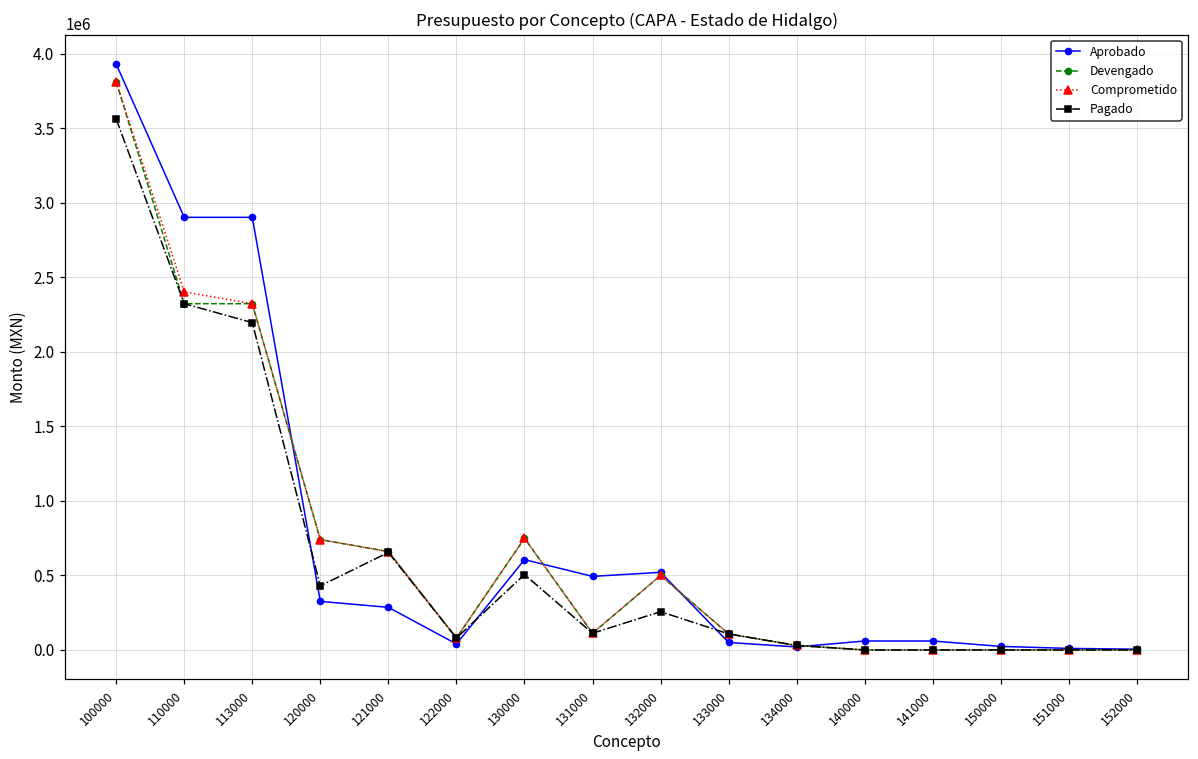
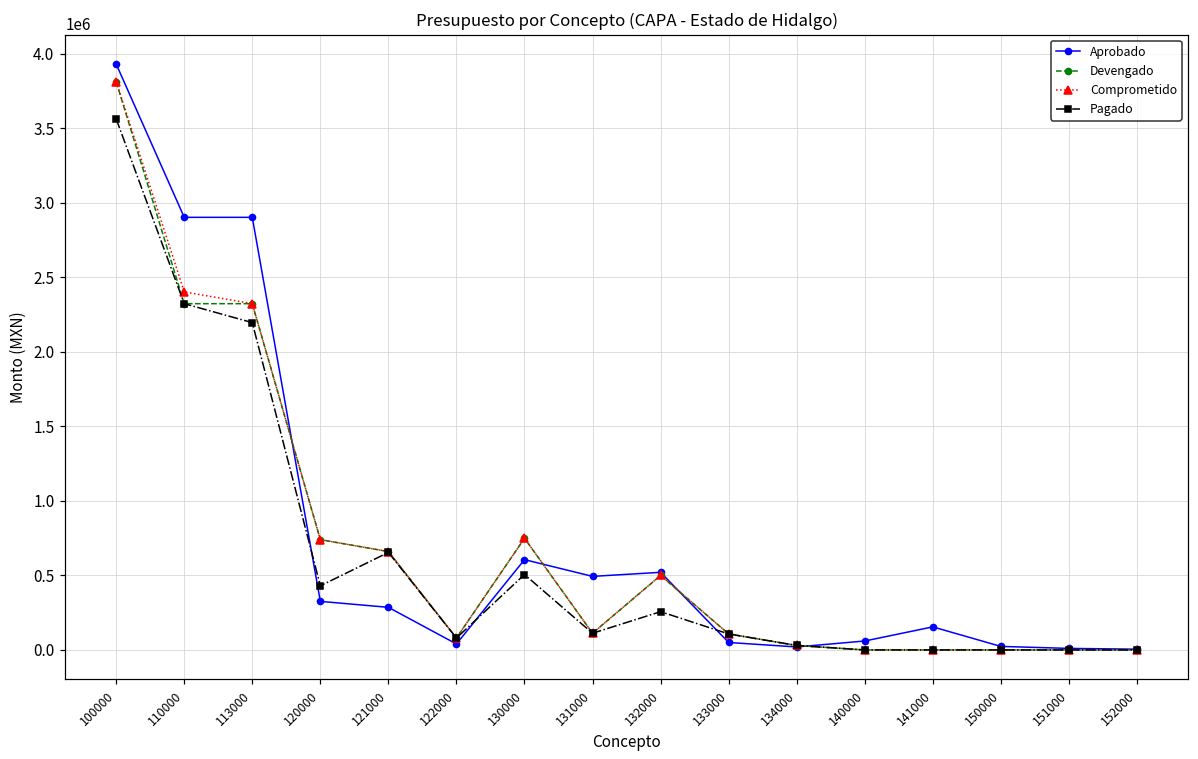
  {
    "Aprobado": {
      "100000": 3930000,
      "110000": 2900000,
      "113000": 2900000,
      "120000": 330000,
      "121000": 290000,
      "122000": 40000,
      "130000": 610000,
      "131000": 490000,
      "132000": 520000,
      "133000": 50000,
      "140000": 60000,
-     "141000": 60000,
+     "141000": 150000,
      "150000": 20000
    },
    "Comprometido": {
      "110000": 2400000
    },
    "Pagado": {
      "100000": 3560000,
      "113000": 2200000,
      "120000": 430000,
      "130000": 510000,
      "132000": 260000
    }
  }
